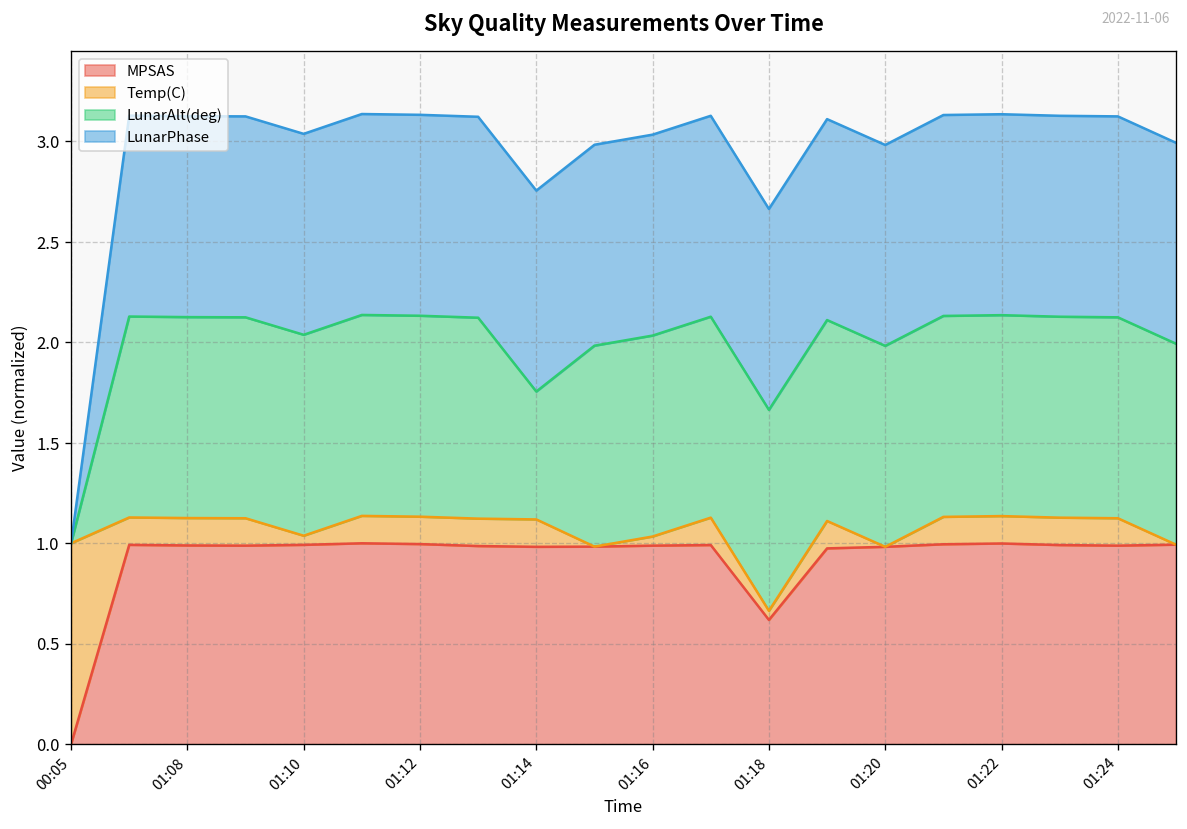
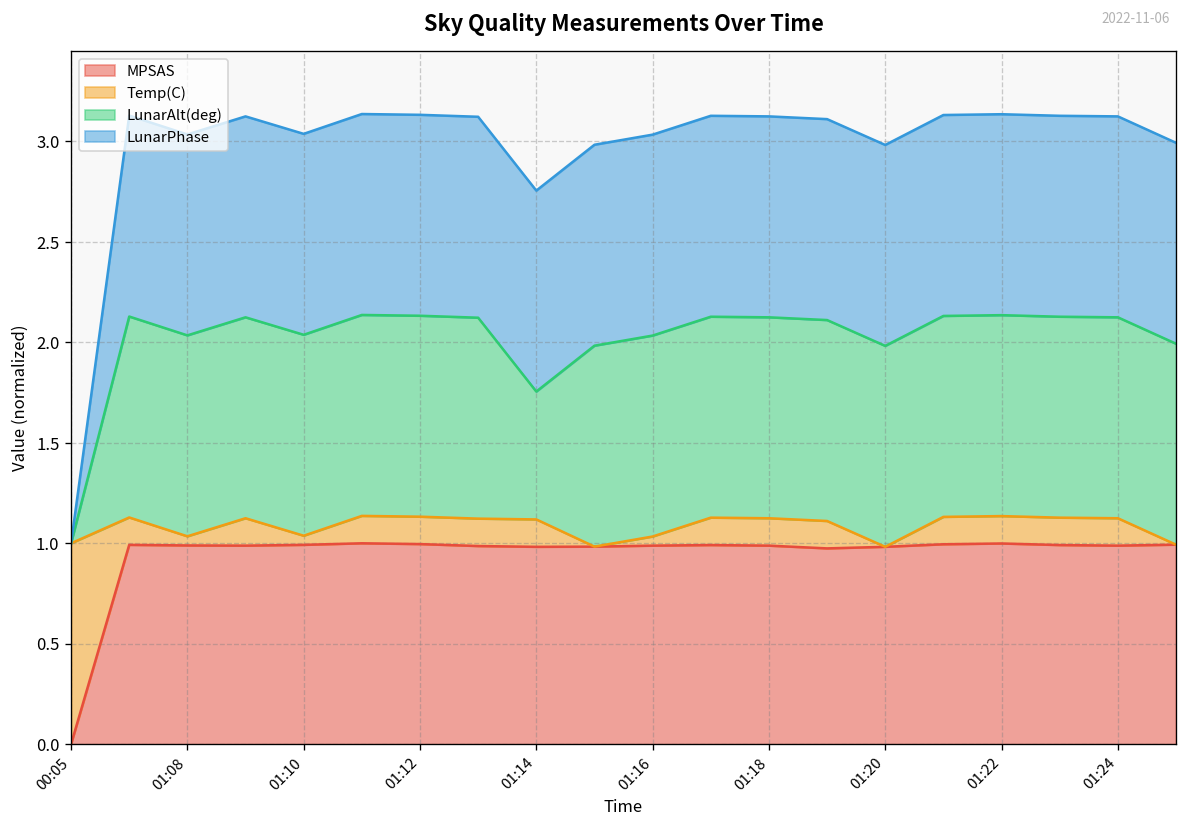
  {
    "MPSAS": {
      "00:05": 0.00,
      "01:08": 0.99,
      "01:10": 0.99,
      "01:12": 1.00,
      "01:14": 0.98,
      "01:16": 0.99,
-     "01:18": 0.62,
+     "01:18": 0.99,
      "01:22": 1.00,
      "01:24": 0.99
    },
    "Temp(C)": {
-     "01:08": 0.14,
+     "01:08": 0.05,
      "01:10": 0.05,
      "01:12": 0.14,
      "01:14": 0.14,
      "01:16": 0.05,
-     "01:18": 0.05,
+     "01:18": 0.14,
      "01:22": 0.14,
      "01:24": 0.14
    },
    "LunarAlt(deg)": {
      "01:08": 1.00,
      "01:10": 1.00,
      "01:12": 1.00,
      "01:14": 0.64,
      "01:16": 1.00,
      "01:18": 1.00,
      "01:20": 1.00,
      "01:22": 1.00,
      "01:24": 1.00
    },
    "LunarPhase": {
      "01:10": 1.00,
      "01:12": 1.00,
      "01:14": 1.00,
      "01:16": 1.00,
      "01:18": 1.00,
      "01:20": 1.00,
      "01:22": 1.00,
      "01:24": 1.00
    }
  }
